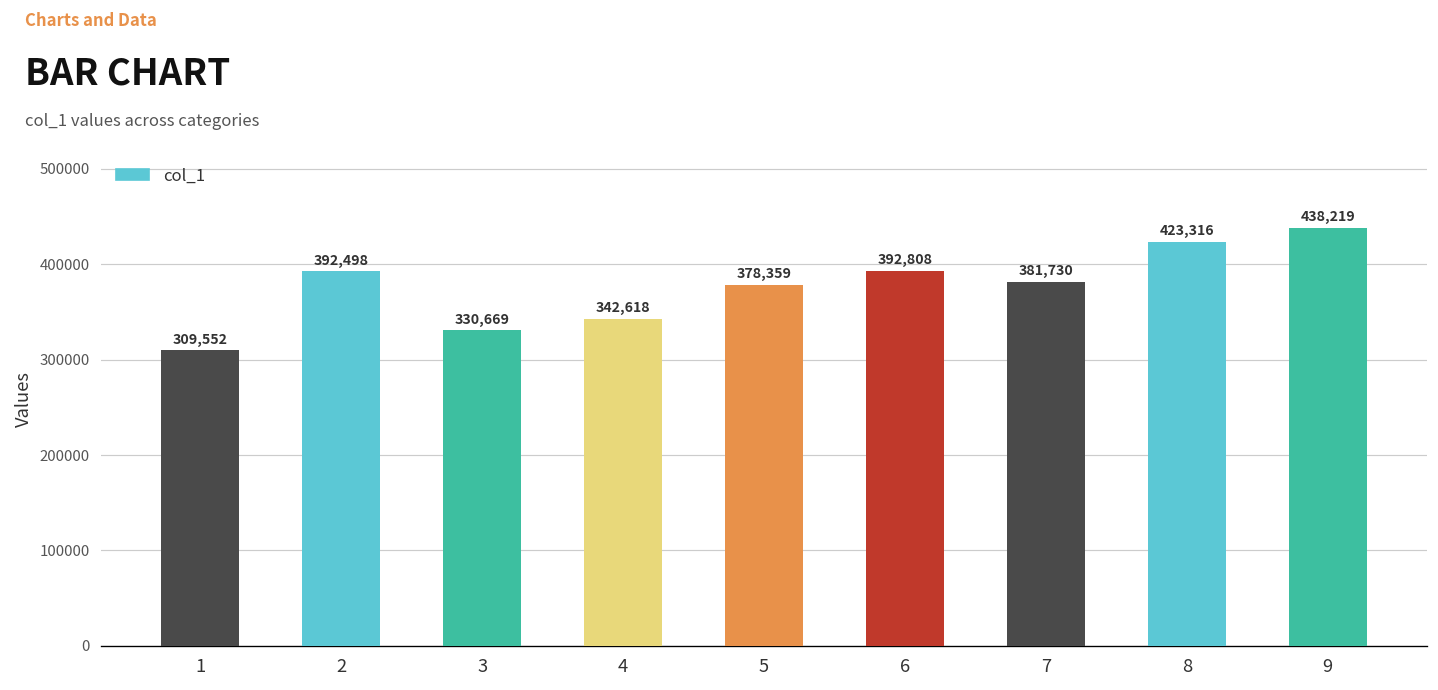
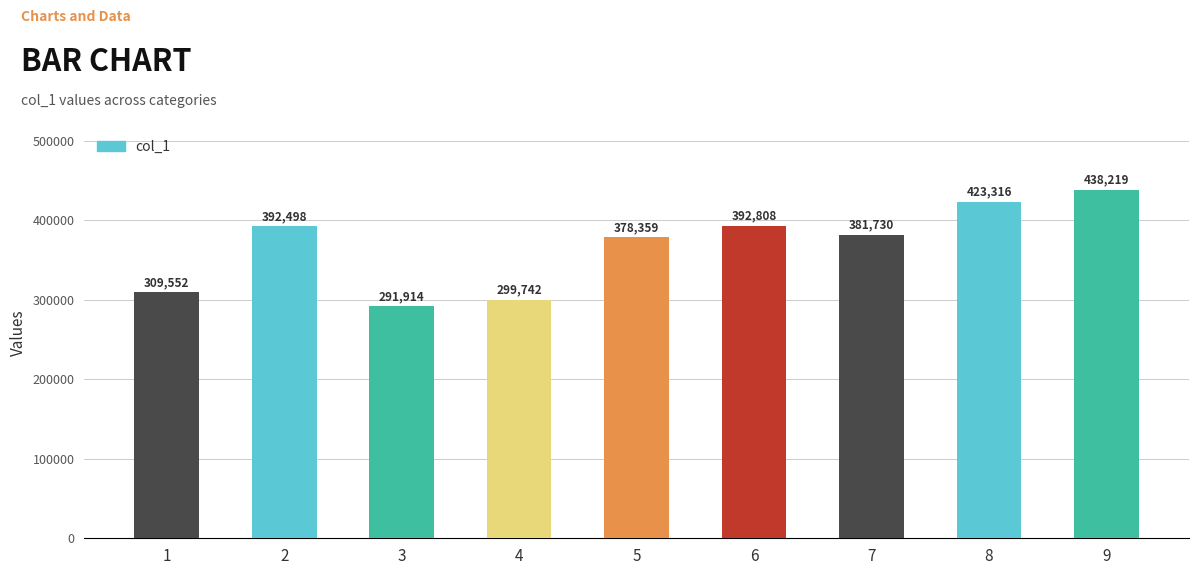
  {
    "1": "309,552",
    "2": "392,498",
-   "3": "330,669",
-   "4": "342,618",
+   "3": "291,914",
+   "4": "299,742",
    "5": "378,359",
    "6": "392,808",
    "7": "381,730",
    "8": "423,316",
    "9": "438,219"
  }
